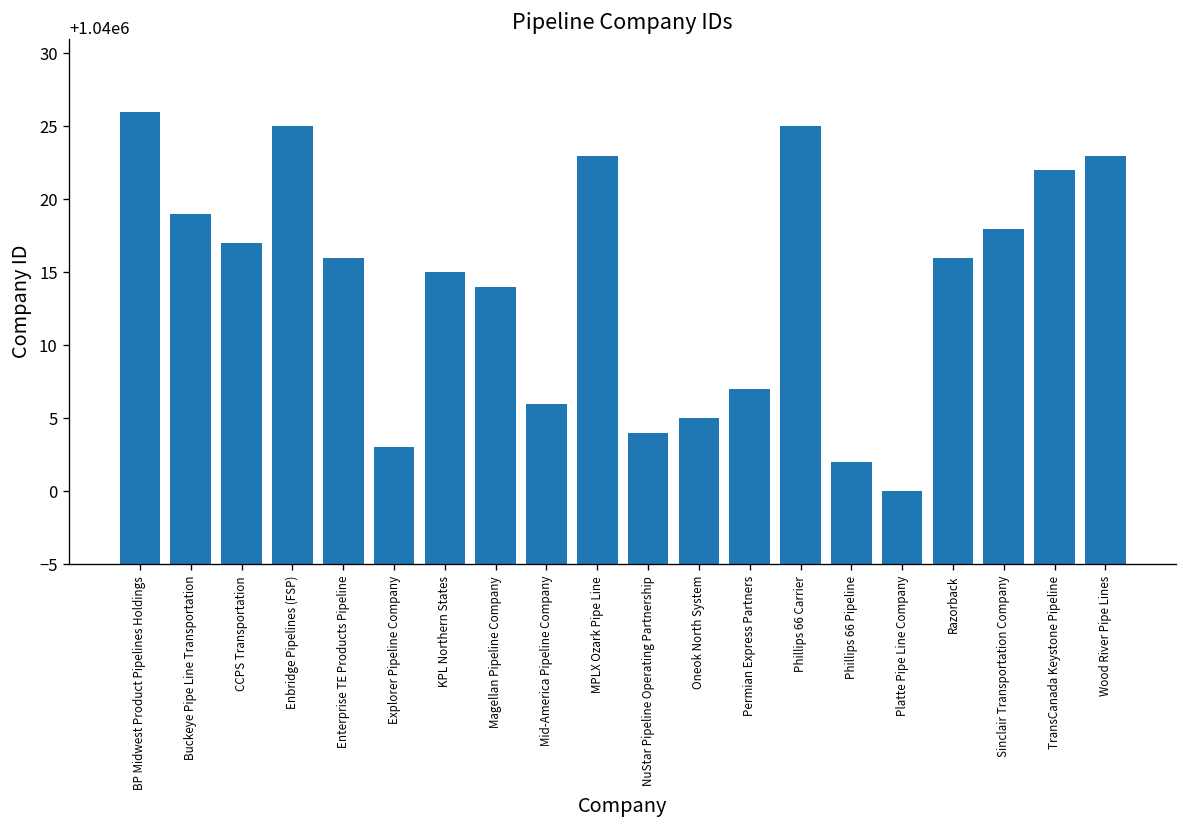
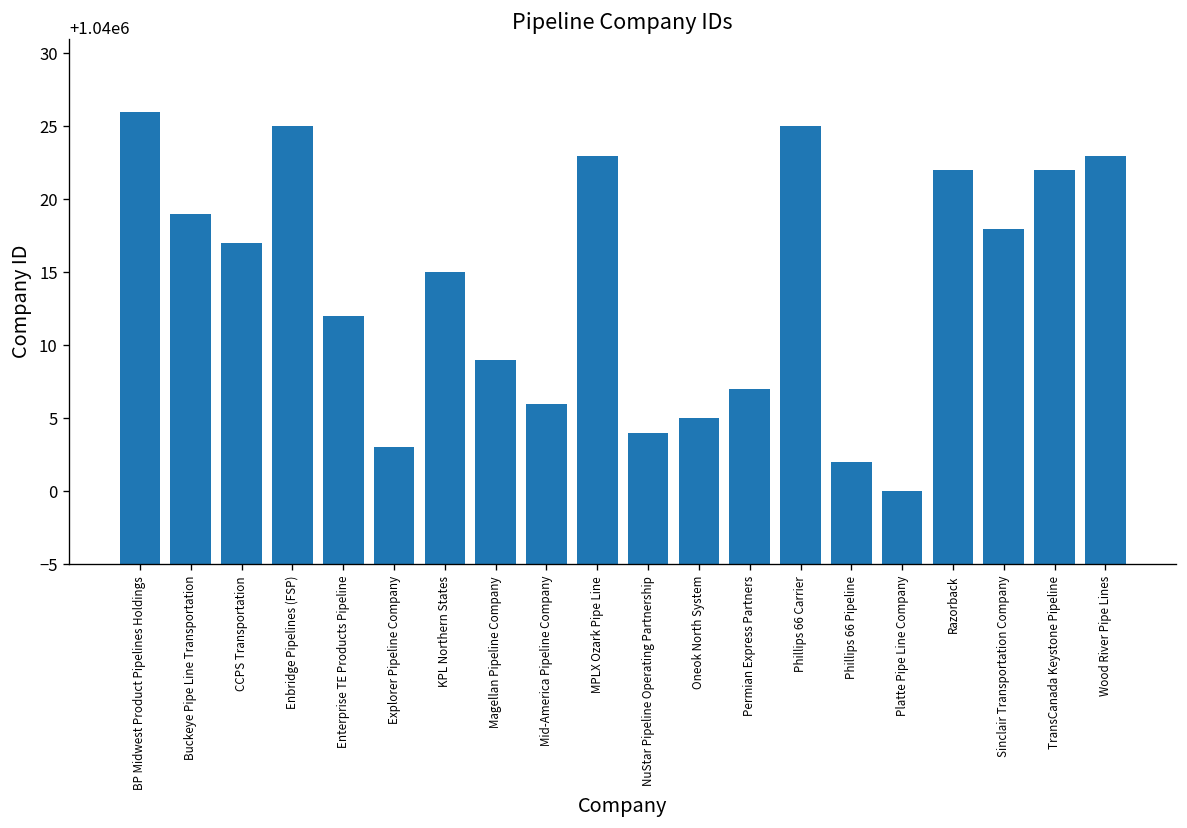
  {
    "BP Midwest Product Pipelines Holdings": 1040026,
    "Buckeye Pipe Line Transportation": 1040019,
    "CCPS Transportation": 1040017,
    "Enbridge Pipelines (FSP)": 1040025,
-   "Enterprise TE Products Pipeline": 1040016,
+   "Enterprise TE Products Pipeline": 1040012,
    "Explorer Pipeline Company": 1040003,
    "KPL Northern States": 1040015,
-   "Magellan Pipeline Company": 1040014,
+   "Magellan Pipeline Company": 1040009,
    "Mid-America Pipeline Company": 1040006,
    "MPLX Ozark Pipe Line": 1040023,
    "NuStar Pipeline Operating Partnership": 1040004,
    "Oneok North System": 1040005,
    "Permian Express Partners": 1040007,
    "Phillips 66 Carrier": 1040025,
    "Phillips 66 Pipeline": 1040002,
    "Platte Pipe Line Company": 1040000,
-   "Razorback": 1040016,
+   "Razorback": 1040022,
    "Sinclair Transportation Company": 1040018,
    "TransCanada Keystone Pipeline": 1040022,
    "Wood River Pipe Lines": 1040023
  }
